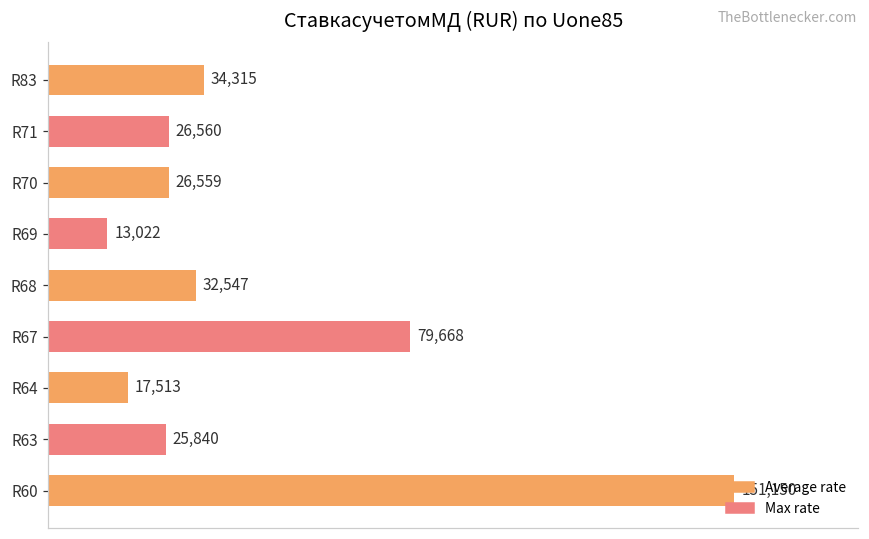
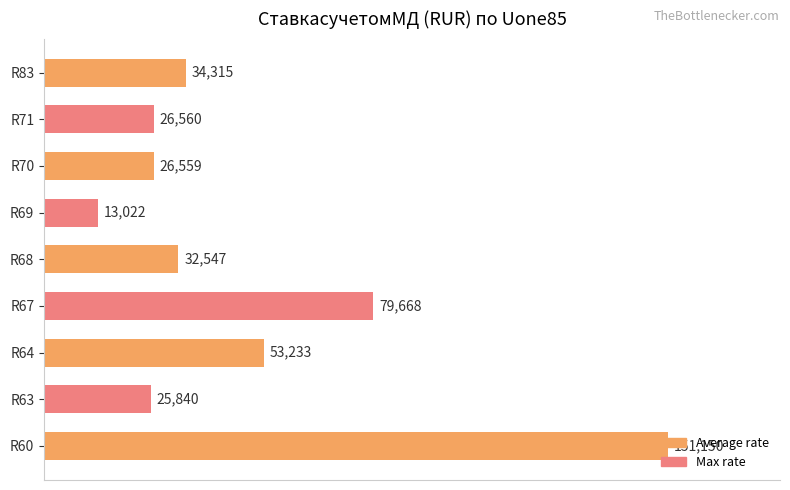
  {
    "R83": "34,315",
    "R71": "26,560",
    "R70": "26,559",
    "R69": "13,022",
    "R68": "32,547",
    "R67": "79,668",
-   "R64": "17,513",
+   "R64": "53,233",
    "R63": "25,840",
    "R60": "151,150"
  }
